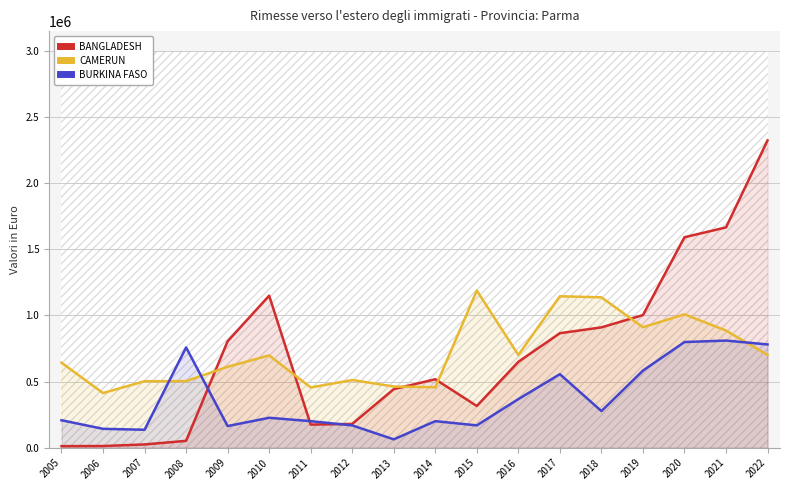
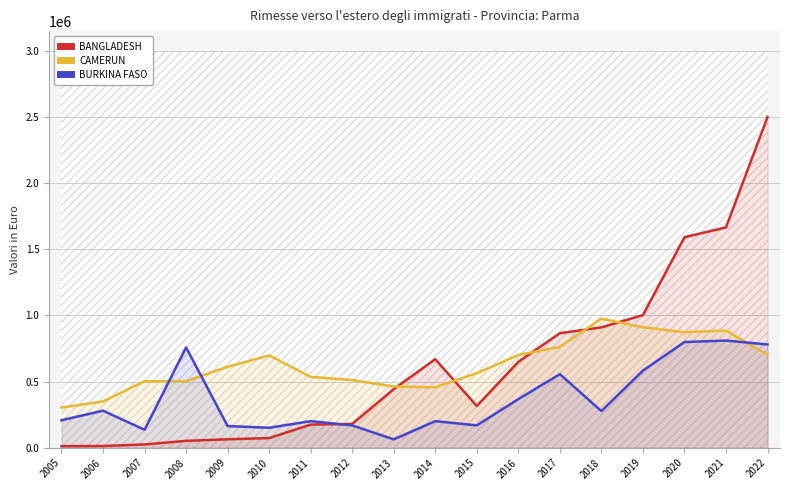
  {
    "BANGLADESH": {
      "2005": 10000,
      "2006": 10000,
      "2007": 30000,
      "2008": 50000,
-     "2009": 800000,
-     "2010": 1150000,
+     "2009": 60000,
+     "2010": 70000,
      "2011": 180000,
      "2013": 440000,
-     "2014": 520000,
+     "2014": 670000,
      "2015": 320000,
      "2016": 650000,
      "2017": 870000,
      "2018": 910000,
      "2019": 1000000,
      "2020": 1590000,
      "2021": 1670000,
-     "2022": 2320000
+     "2022": 2500000
    },
    "CAMERUN": {
-     "2005": 640000,
-     "2006": 410000,
+     "2005": 300000,
+     "2006": 350000,
      "2007": 500000,
      "2008": 500000,
      "2009": 610000,
      "2010": 700000,
-     "2011": 460000,
+     "2011": 540000,
      "2012": 510000,
      "2013": 460000,
      "2014": 460000,
-     "2015": 1190000,
+     "2015": 560000,
      "2016": 700000,
-     "2017": 1150000,
-     "2018": 1140000,
+     "2017": 760000,
+     "2018": 980000,
      "2019": 910000,
-     "2020": 1010000,
+     "2020": 870000,
      "2021": 890000,
      "2022": 700000
    },
    "BURKINA FASO": {
      "2005": 210000,
-     "2006": 140000,
+     "2006": 280000,
      "2007": 140000,
      "2008": 760000,
      "2009": 160000,
-     "2010": 230000,
+     "2010": 150000,
      "2011": 200000,
      "2013": 60000,
      "2014": 200000,
      "2015": 170000,
      "2016": 370000,
      "2017": 560000,
      "2018": 280000,
      "2019": 580000,
      "2020": 800000,
      "2021": 810000,
      "2022": 780000
    }
  }
